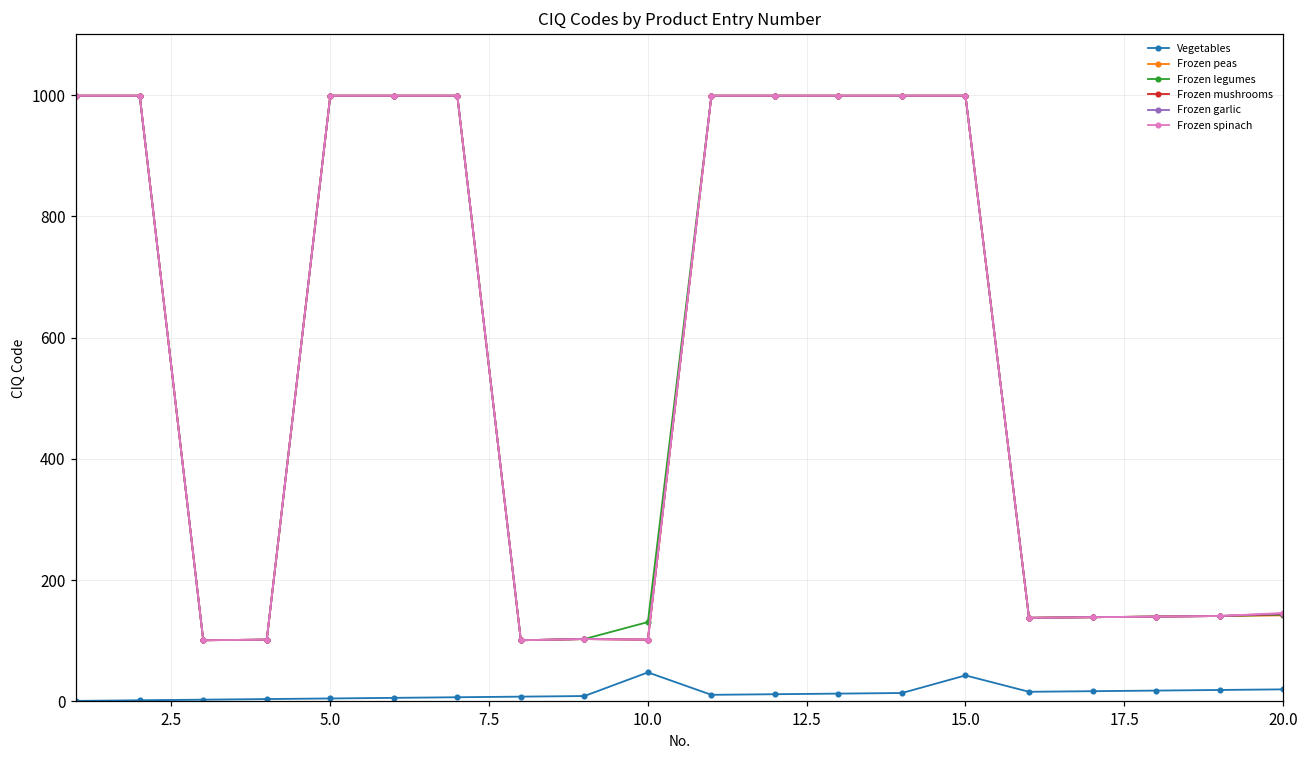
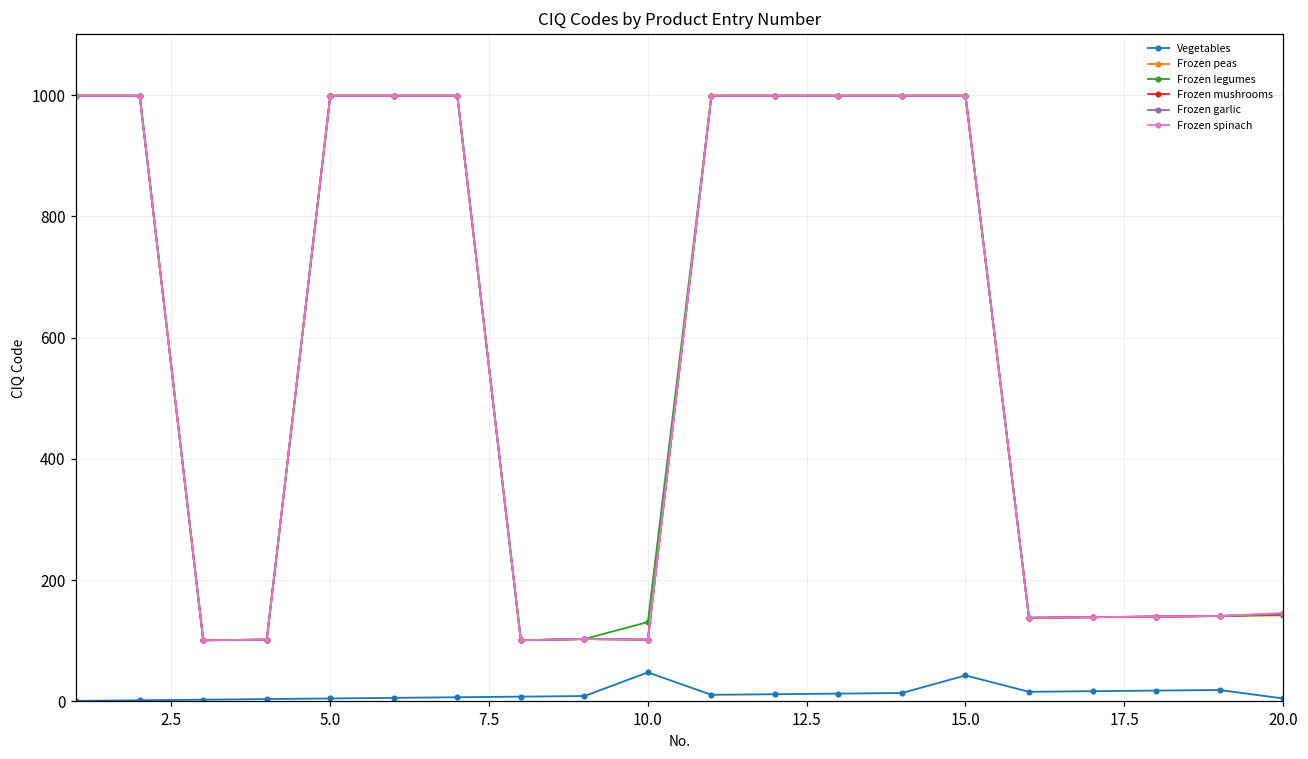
  {
    "Vegetables": {
      "5.0": 10,
      "10.0": 50,
      "15.0": 40,
-     "20.0": 20
+     "20.0": 10
    },
    "Frozen legumes": {
      "10.0": 130
    }
  }
